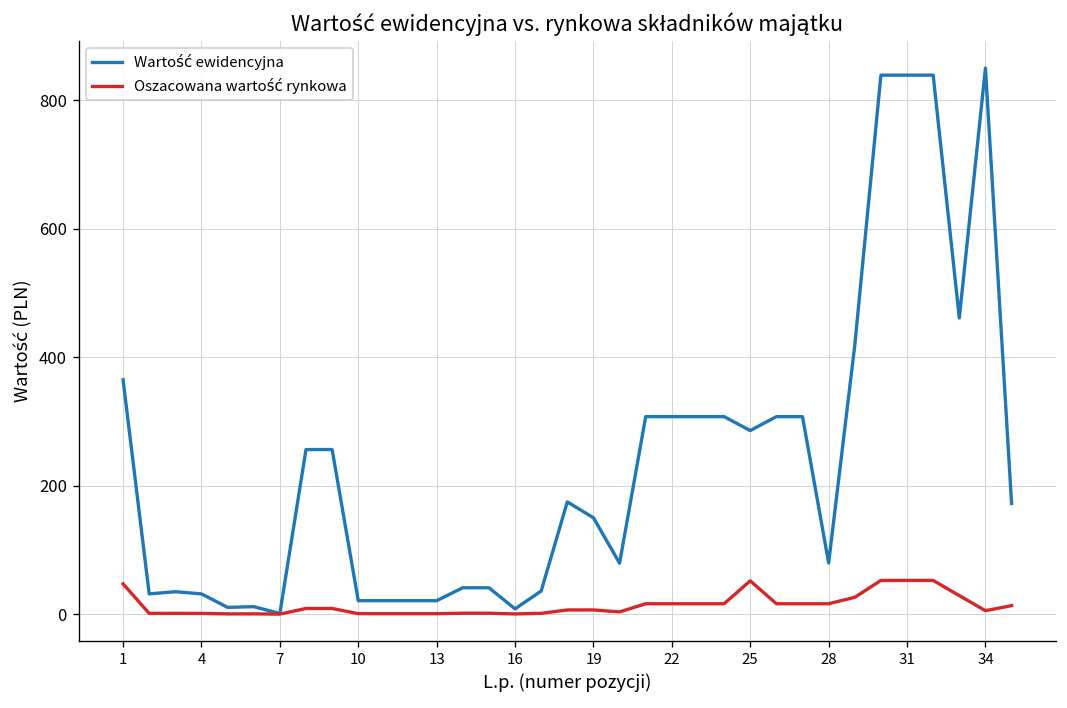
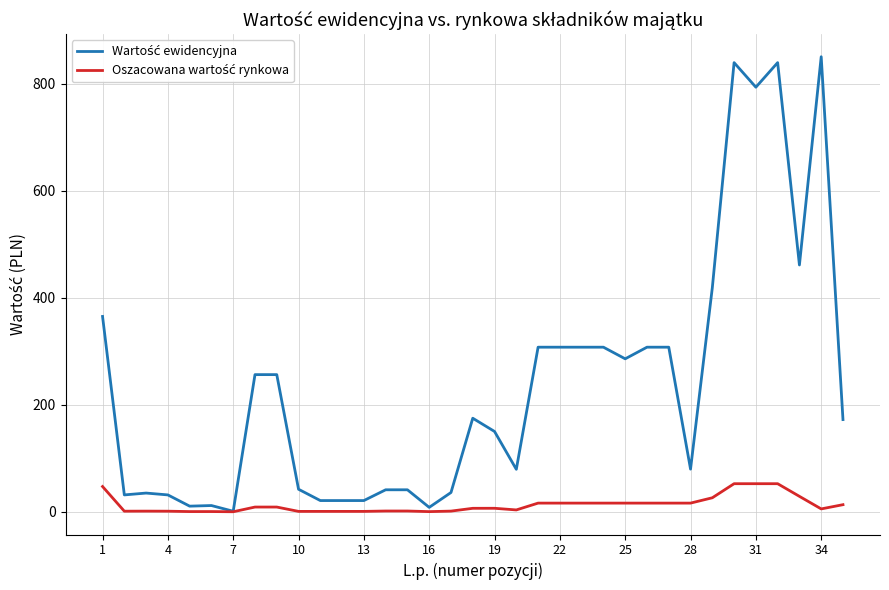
  {
    "Wartość ewidencyjna": {
      "1": 360,
      "4": 30,
-     "10": 20,
+     "10": 40,
      "13": 20,
      "16": 10,
      "19": 150,
      "22": 310,
      "25": 290,
      "28": 80,
-     "31": 840,
+     "31": 790,
      "34": 850
    },
    "Oszacowana wartość rynkowa": {
      "1": 50,
      "4": 0,
      "10": 0,
      "13": 0,
      "16": 0,
      "19": 10,
      "22": 20,
-     "25": 50,
+     "25": 20,
      "28": 20,
      "31": 50,
      "34": 10
    }
  }
